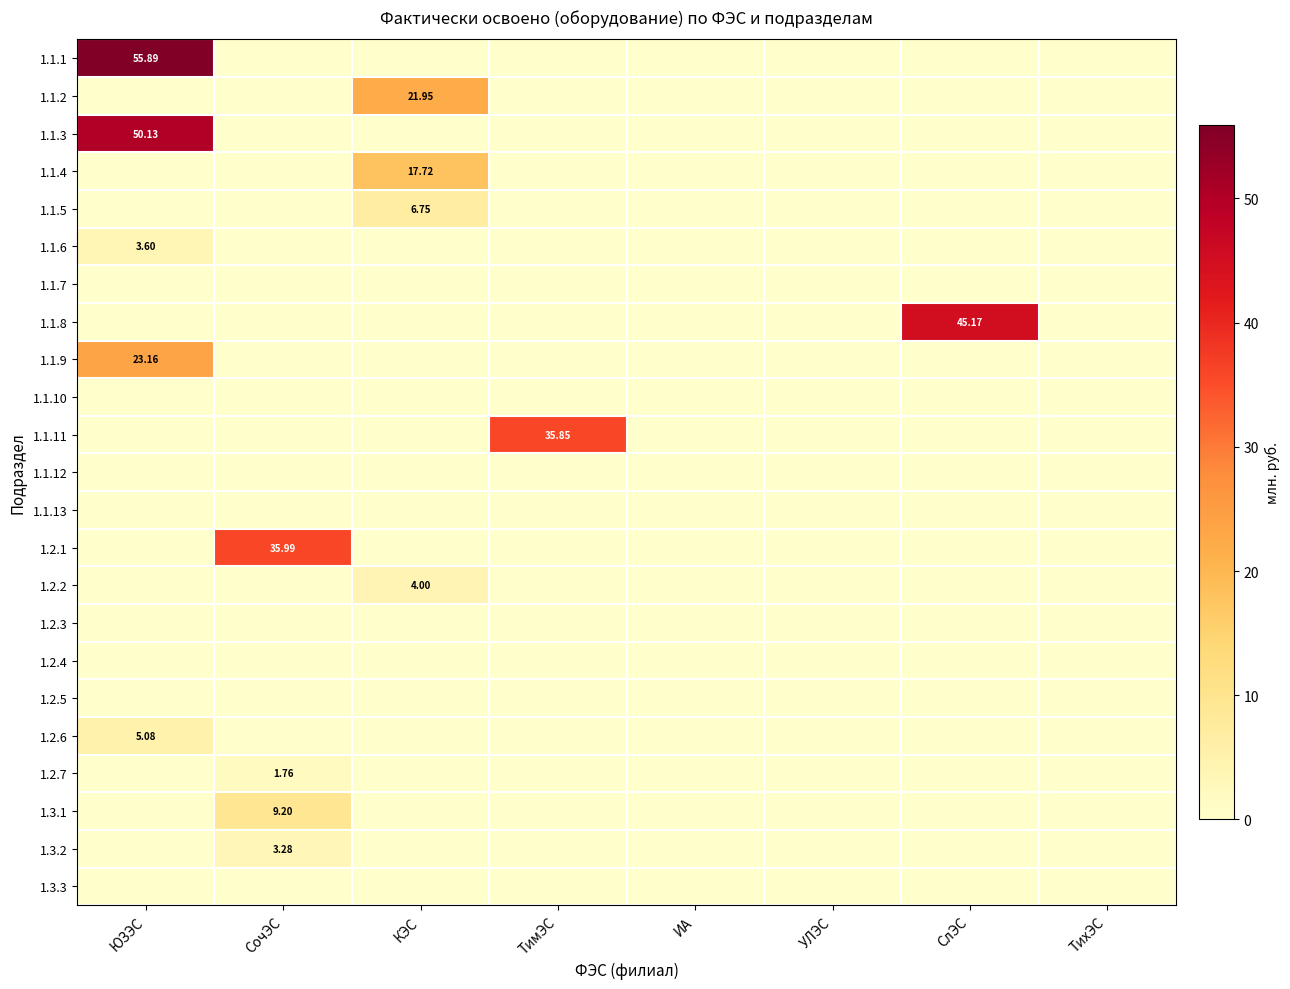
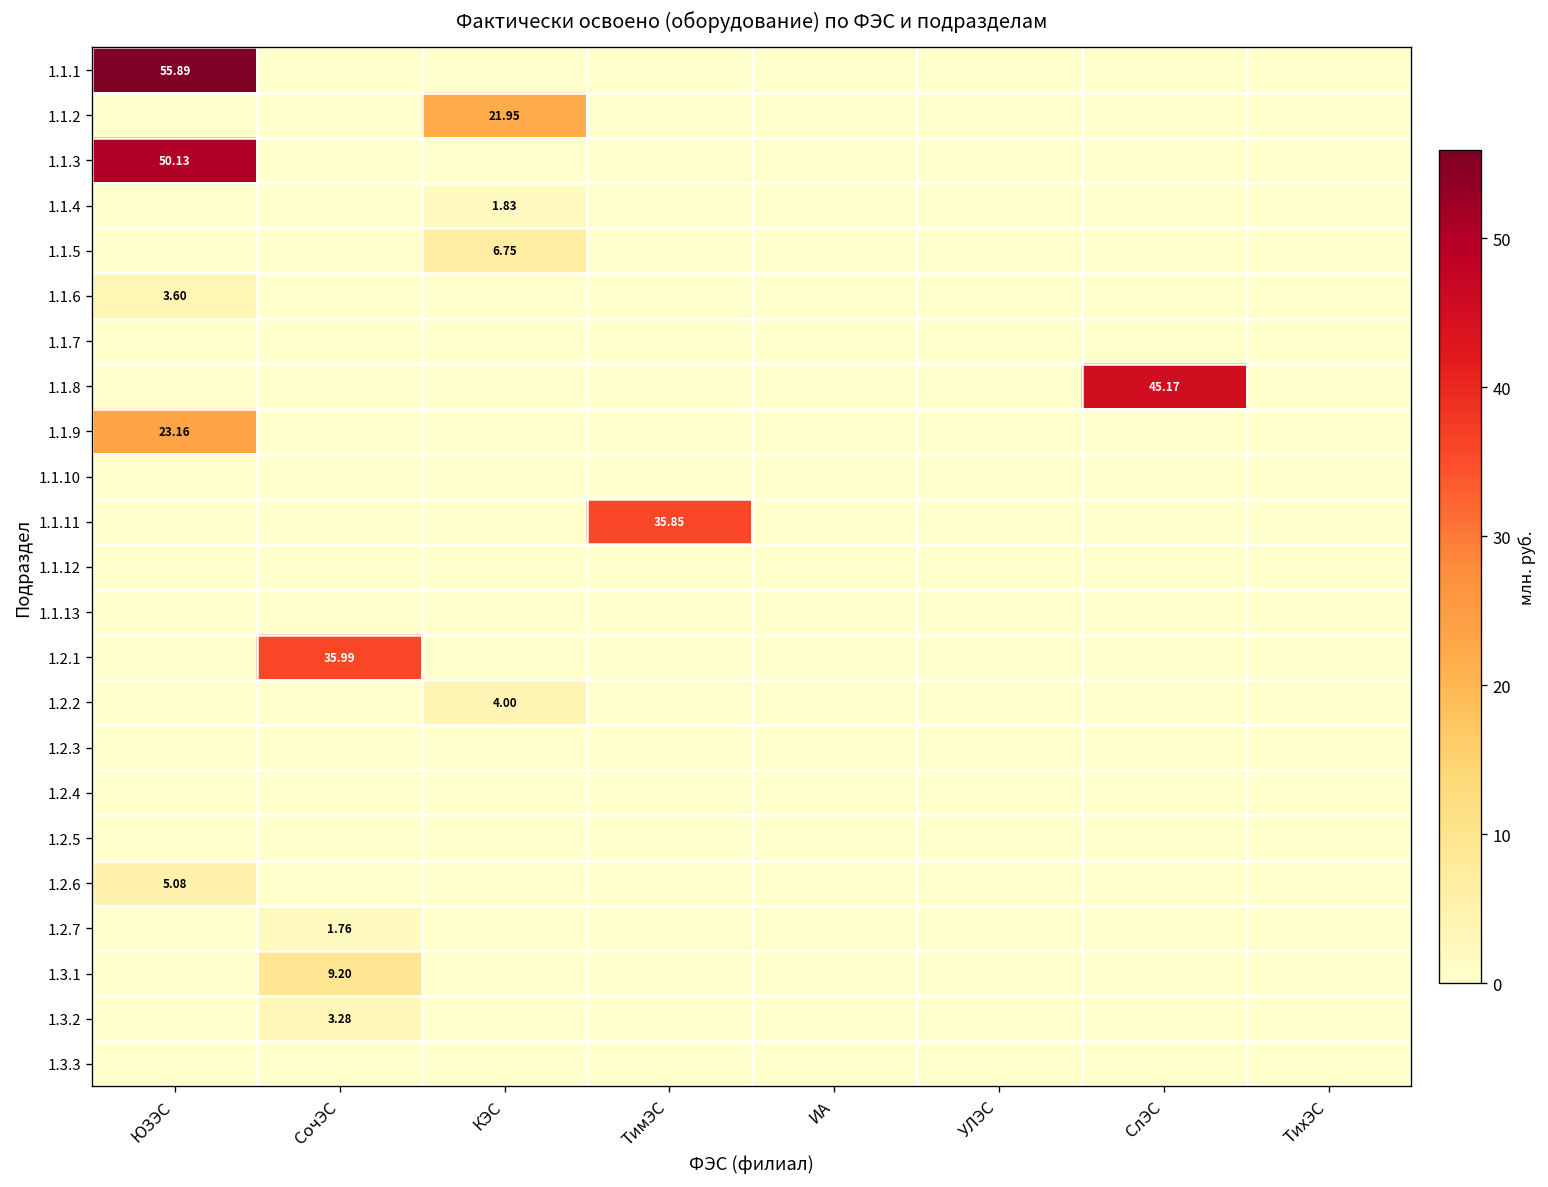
  {
    "1.1.1": {
      "ЮЗЭС": 55.89
    },
    "1.1.2": {
      "КЭС": 21.95
    },
    "1.1.3": {
      "ЮЗЭС": 50.13
    },
    "1.1.4": {
-     "КЭС": 17.72
+     "КЭС": 1.83
    },
    "1.1.5": {
      "КЭС": 6.75
    },
    "1.1.6": {
      "ЮЗЭС": 3.60
    },
    "1.1.8": {
      "СлЭС": 45.17
    },
    "1.1.9": {
      "ЮЗЭС": 23.16
    },
    "1.1.11": {
      "ТимЭС": 35.85
    },
    "1.2.1": {
      "СочЭС": 35.99
    },
    "1.2.2": {
      "КЭС": 4.00
    },
    "1.2.6": {
      "ЮЗЭС": 5.08
    },
    "1.2.7": {
      "СочЭС": 1.76
    },
    "1.3.1": {
      "СочЭС": 9.20
    },
    "1.3.2": {
      "СочЭС": 3.28
    }
  }
